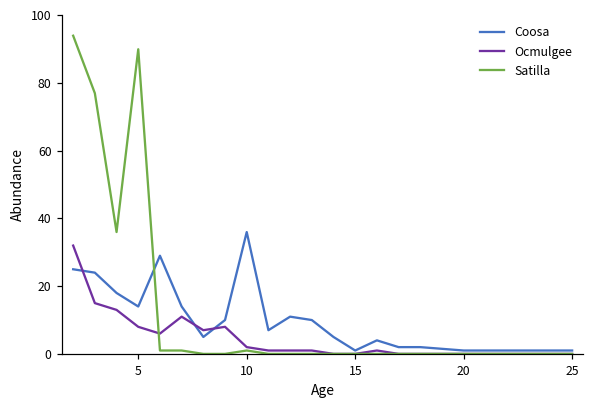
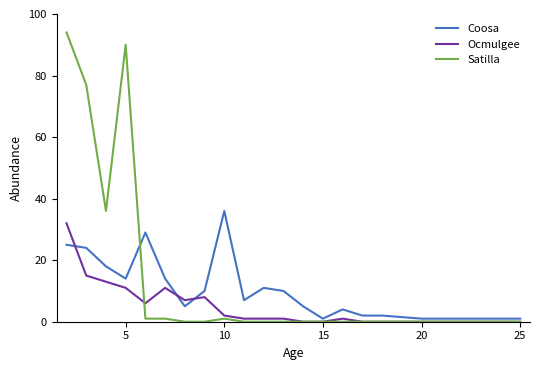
  {
    "Coosa": {
      "5": 14,
      "10": 36,
      "15": 1,
      "20": 1,
      "25": 1
    },
    "Ocmulgee": {
-     "5": 8,
+     "5": 11,
      "10": 2
    },
    "Satilla": {
      "5": 90,
      "10": 1
    }
  }
